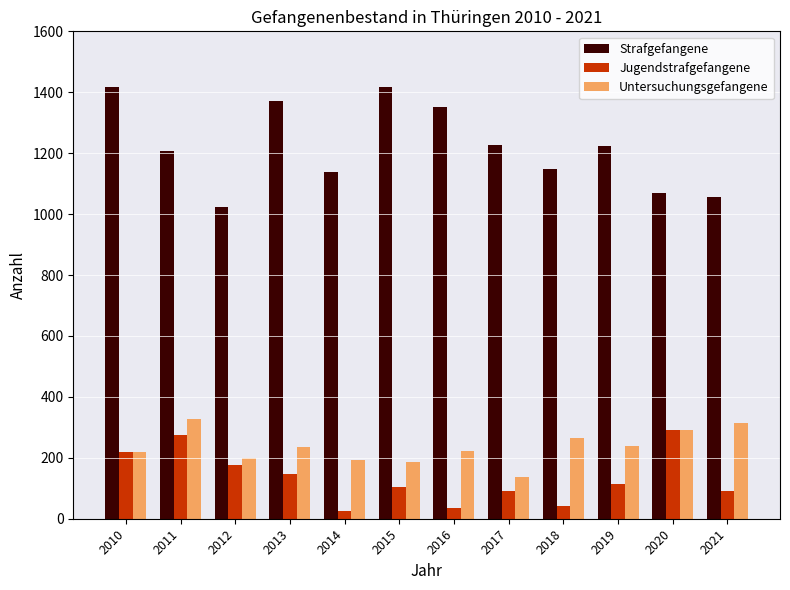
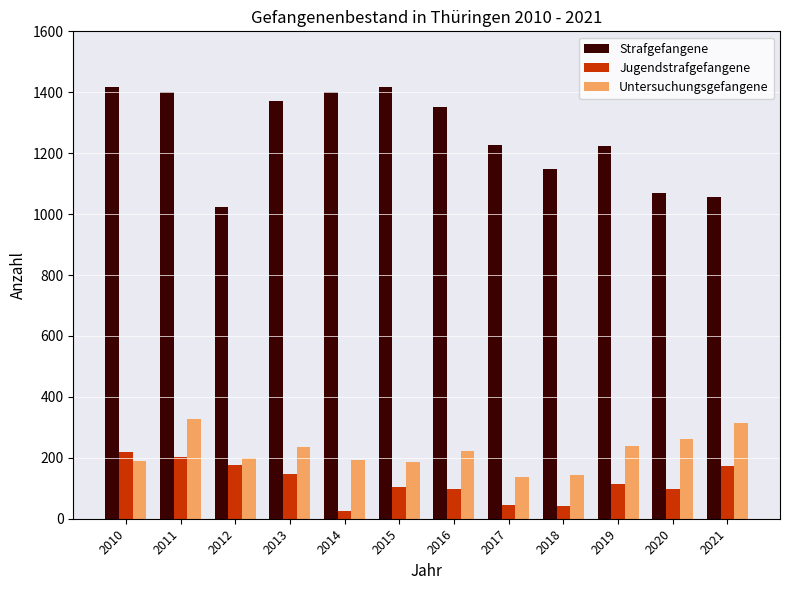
  {
    "Strafgefangene": {
      "2010": 1420,
-     "2011": 1210,
+     "2011": 1400,
      "2012": 1020,
      "2013": 1370,
-     "2014": 1140,
+     "2014": 1400,
      "2015": 1420,
      "2016": 1350,
      "2017": 1230,
      "2018": 1150,
      "2019": 1220,
      "2020": 1070,
      "2021": 1060
    },
    "Jugendstrafgefangene": {
      "2010": 220,
-     "2011": 280,
+     "2011": 200,
      "2012": 180,
      "2013": 150,
      "2014": 30,
      "2015": 100,
-     "2016": 30,
-     "2017": 90,
+     "2016": 100,
+     "2017": 40,
      "2018": 40,
      "2019": 120,
-     "2020": 290,
-     "2021": 90
+     "2020": 100,
+     "2021": 170
    },
    "Untersuchungsgefangene": {
-     "2010": 220,
+     "2010": 190,
      "2011": 330,
      "2012": 200,
      "2013": 240,
      "2014": 190,
      "2015": 190,
      "2016": 220,
      "2017": 140,
-     "2018": 270,
+     "2018": 140,
      "2019": 240,
-     "2020": 290,
+     "2020": 260,
      "2021": 320
    }
  }
